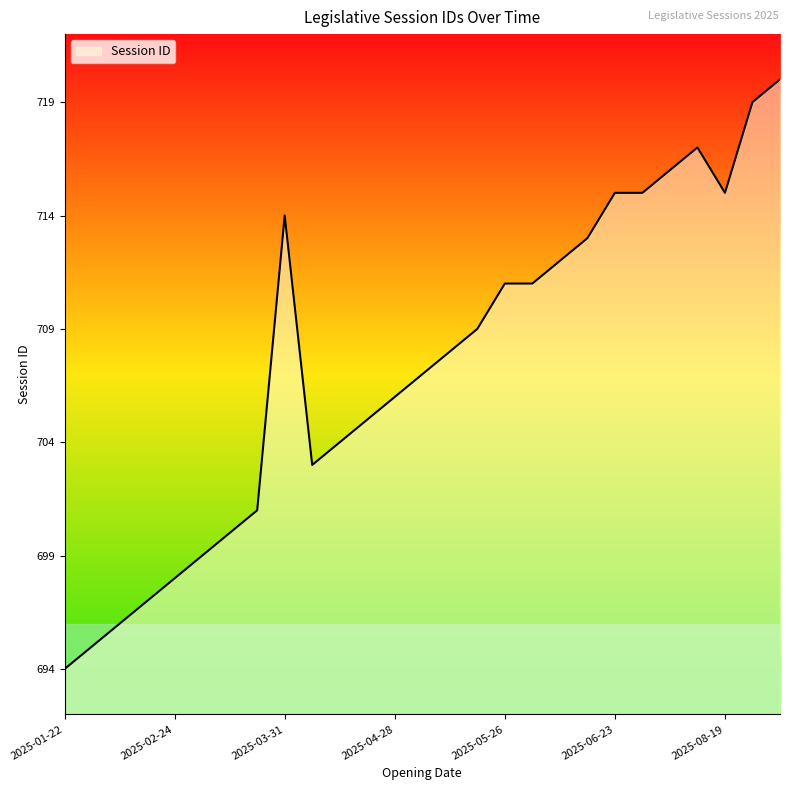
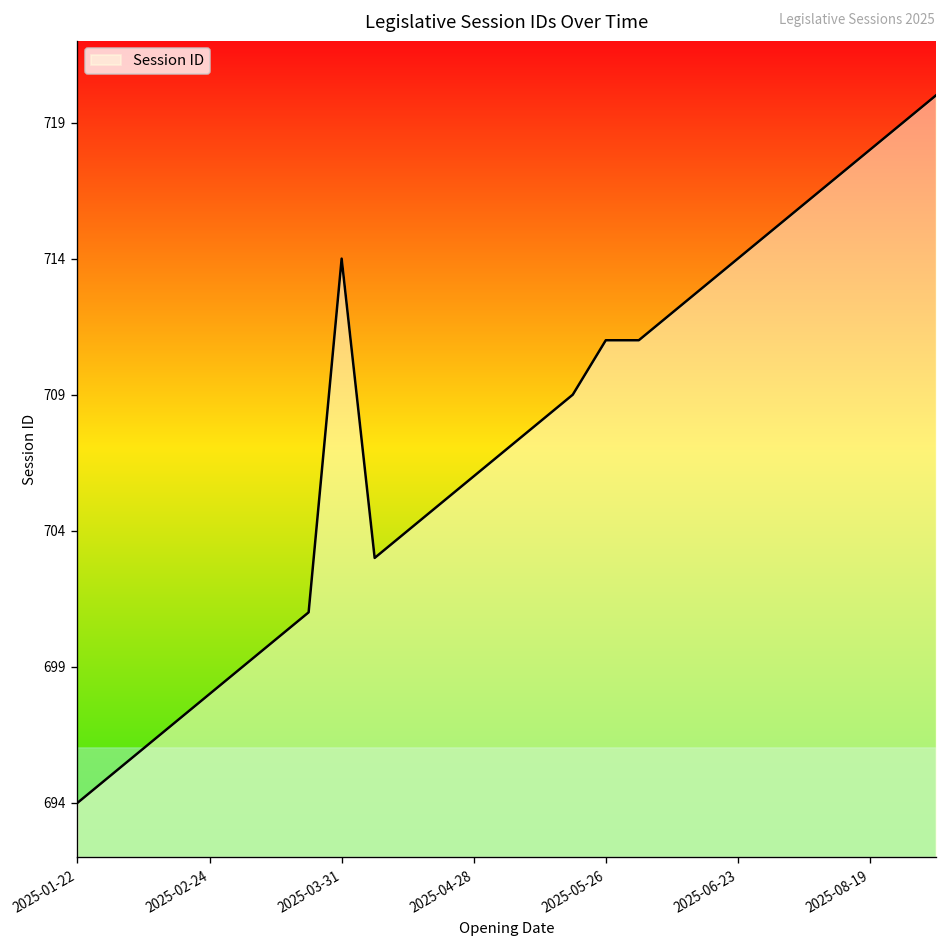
  {
    "2025-02-24": 698,
    "2025-03-31": 714,
    "2025-04-28": 706,
    "2025-05-26": 711,
-   "2025-06-23": 715,
-   "2025-08-19": 715
+   "2025-06-23": 714,
+   "2025-08-19": 718
  }
